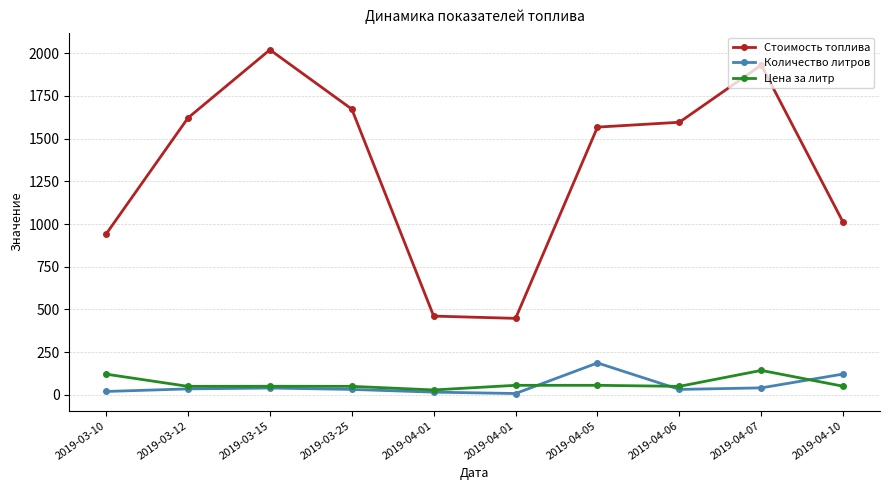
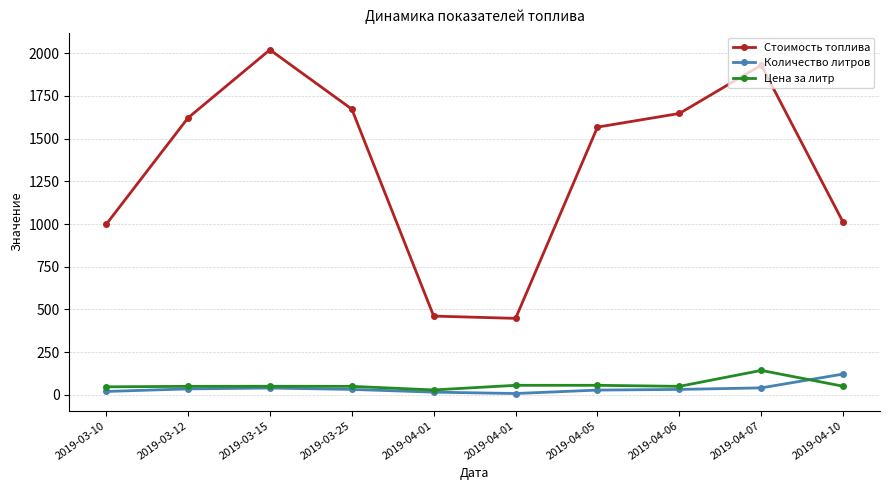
  {
    "Стоимость топлива": {
-     "2019-03-10": 940,
+     "2019-03-10": 1000,
      "2019-03-12": 1620,
      "2019-03-15": 2020,
      "2019-03-25": 1670,
      "2019-04-05": 1570,
-     "2019-04-06": 1600,
+     "2019-04-06": 1650,
      "2019-04-10": 1010
    },
    "Количество литров": {
      "2019-03-10": 20,
      "2019-03-25": 30,
-     "2019-04-05": 190,
+     "2019-04-05": 30,
      "2019-04-06": 30,
      "2019-04-07": 40,
      "2019-04-10": 120
    },
    "Цена за литр": {
-     "2019-03-10": 120,
+     "2019-03-10": 50,
      "2019-03-25": 50,
      "2019-04-05": 60,
      "2019-04-06": 50,
      "2019-04-07": 140,
      "2019-04-10": 50
    }
  }
